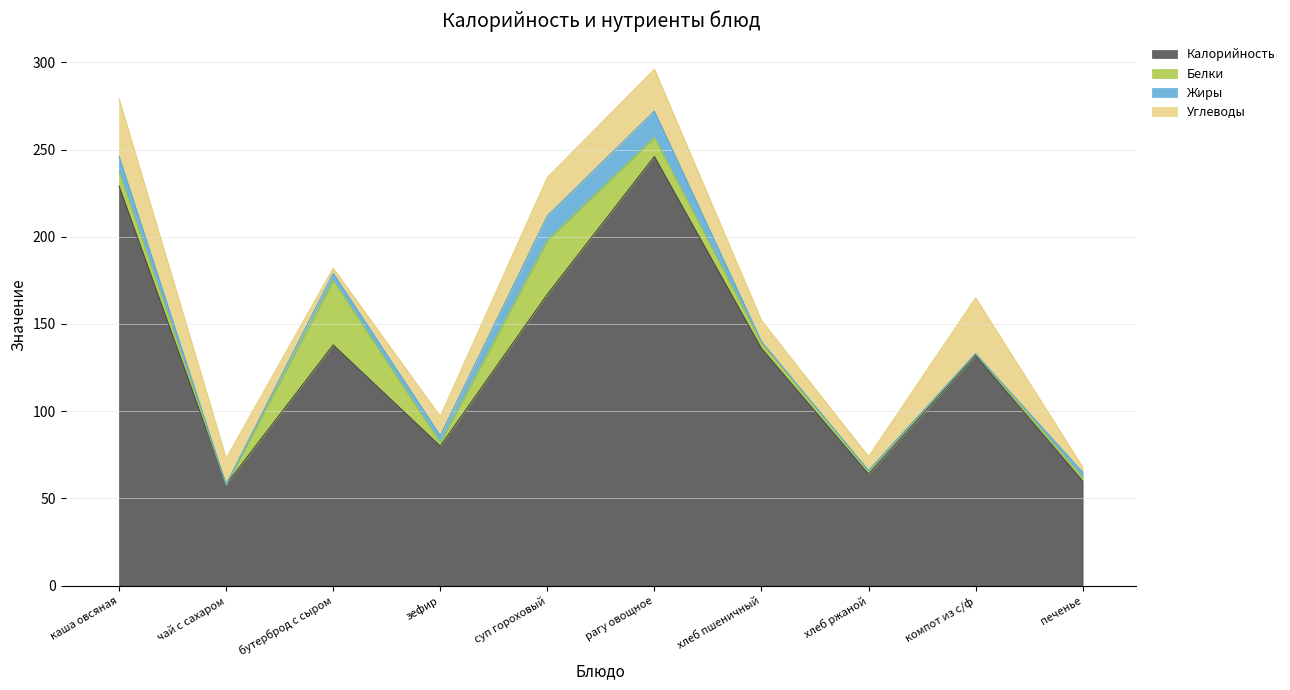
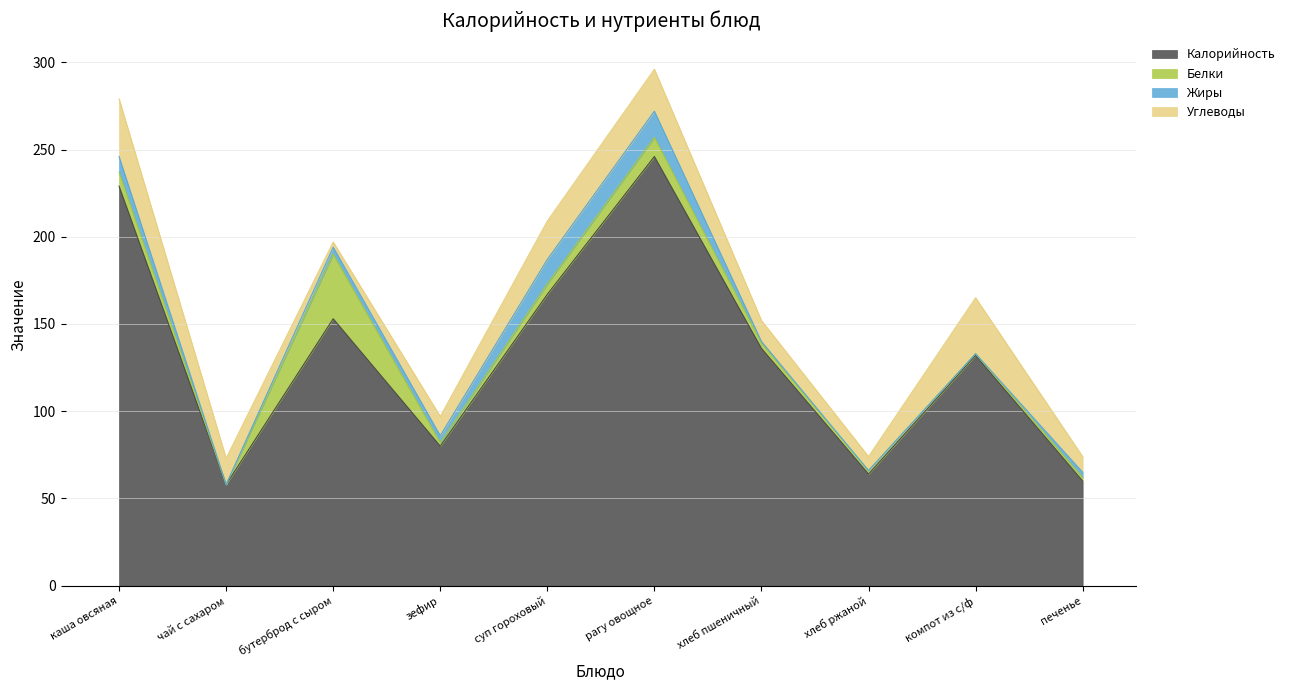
  {
    "Калорийность": {
      "каша овсяная": 229,
-     "бутерброд с сыром": 138,
+     "бутерброд с сыром": 153,
      "зефир": 80,
      "суп гороховый": 167,
      "рагу овощное": 246,
      "хлеб пшеничный": 136,
      "хлеб ржаной": 64,
      "печенье": 60
    },
    "Белки": {
      "каша овсяная": 8,
      "бутерброд с сыром": 37,
      "зефир": 2,
-     "суп гороховый": 31,
+     "суп гороховый": 6,
      "рагу овощное": 11,
      "печенье": 2
    },
    "Жиры": {
      "каша овсяная": 9,
      "бутерброд с сыром": 4,
      "зефир": 4,
      "суп гороховый": 14,
      "рагу овощное": 15,
      "печенье": 3
    },
    "Углеводы": {
      "каша овсяная": 33,
      "чай с сахаром": 15,
      "бутерброд с сыром": 3,
      "зефир": 11,
      "суп гороховый": 22,
      "рагу овощное": 24,
      "хлеб пшеничный": 12,
      "хлеб ржаной": 8,
      "компот из с/ф": 32,
-     "печенье": 3
+     "печенье": 9
    }
  }
